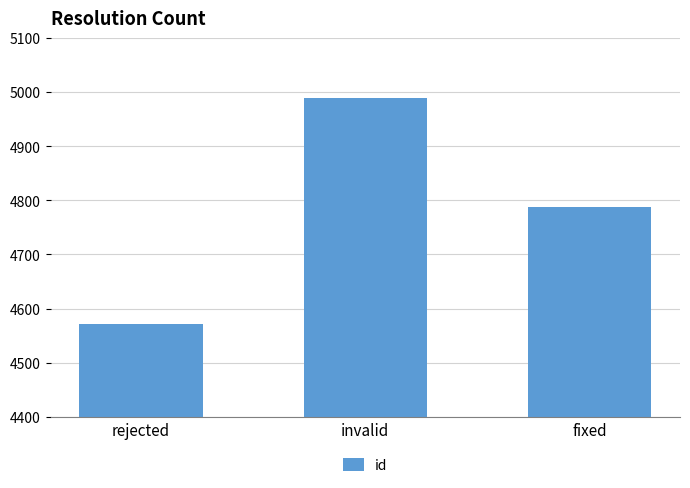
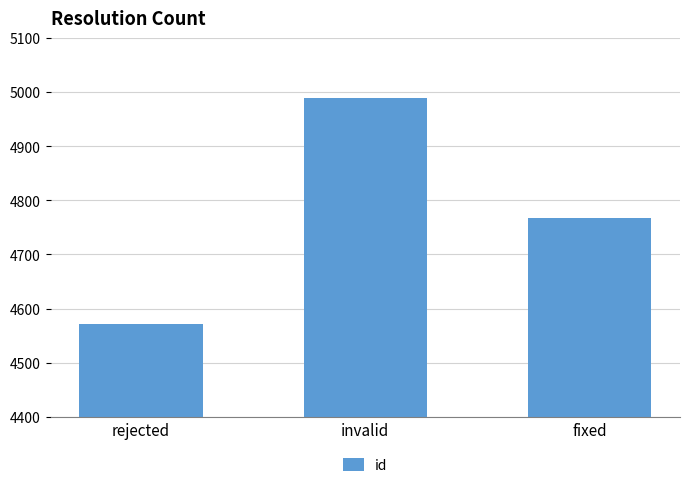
  {
    "rejected": 4570,
    "invalid": 4990,
-   "fixed": 4790
+   "fixed": 4770
  }
